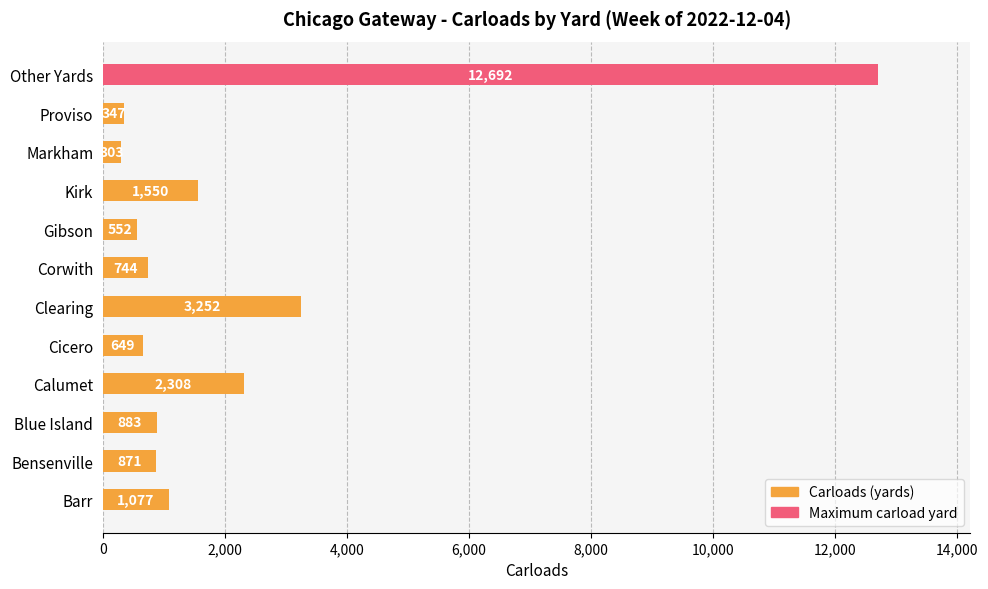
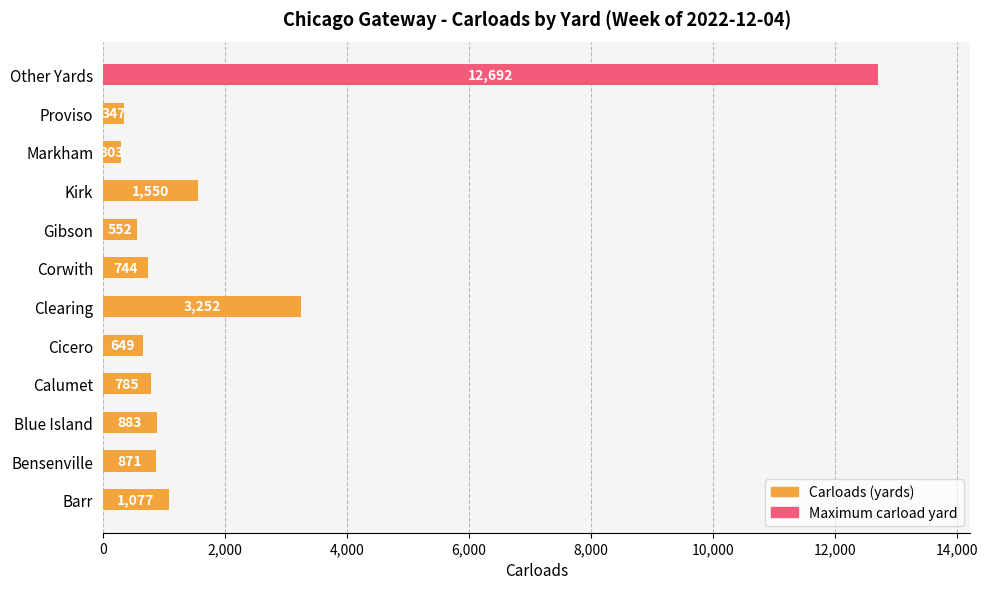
  {
    "Other Yards": "12,692",
    "Proviso": "347",
    "Markham": "303",
    "Kirk": "1,550",
    "Gibson": "552",
    "Corwith": "744",
    "Clearing": "3,252",
    "Cicero": "649",
-   "Calumet": "2,308",
+   "Calumet": "785",
    "Blue Island": "883",
    "Bensenville": "871",
    "Barr": "1,077"
  }
